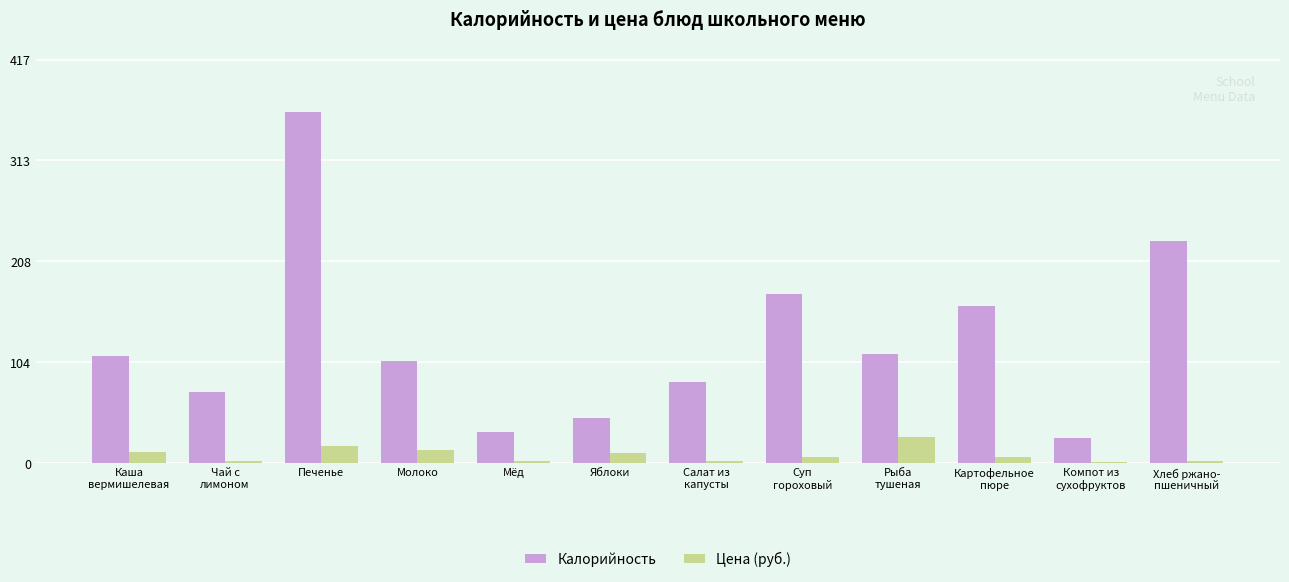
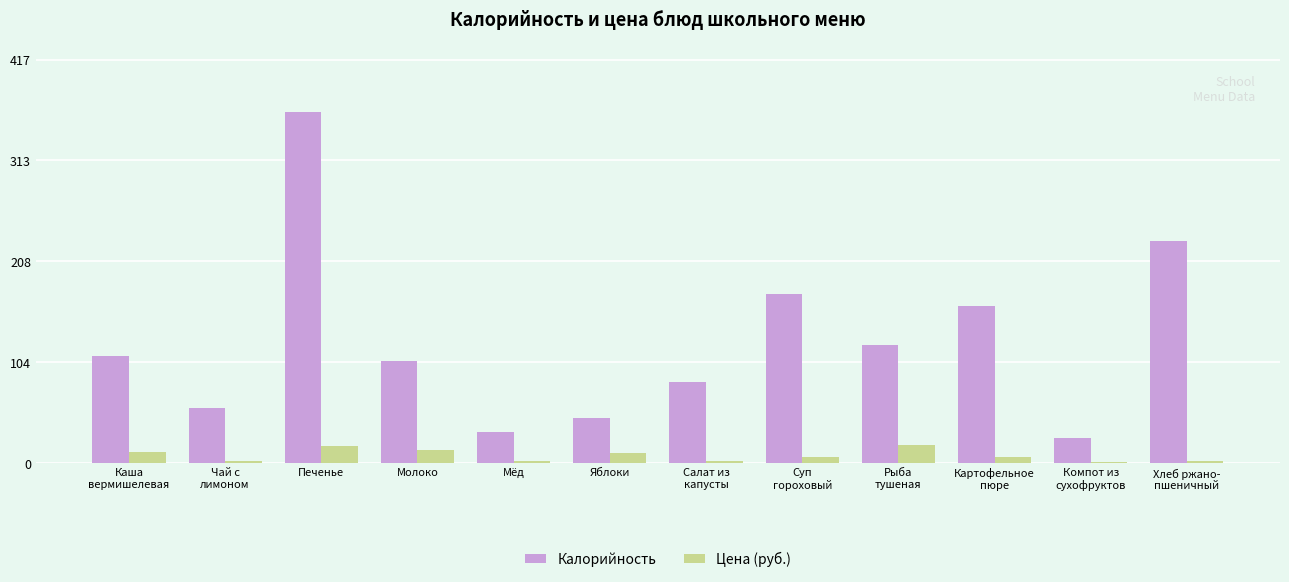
  {
    "Калорийность": {
      "Каша вермишелевая": 110,
-     "Чай с лимоном": 70,
+     "Чай с лимоном": 60,
      "Печенье": 360,
      "Молоко": 110,
      "Мёд": 30,
      "Яблоки": 50,
      "Салат из капусты": 80,
      "Суп гороховый": 180,
-     "Рыба тушеная": 110,
+     "Рыба тушеная": 120,
      "Картофельное пюре": 160,
      "Компот из сухофруктов": 30,
      "Хлеб ржано- пшеничный": 230
    },
    "Цена (руб.)": {
      "Каша вермишелевая": 10,
      "Печенье": 20,
      "Молоко": 10,
      "Яблоки": 10,
      "Суп гороховый": 10,
-     "Рыба тушеная": 30,
+     "Рыба тушеная": 20,
      "Картофельное пюре": 10
    }
  }
